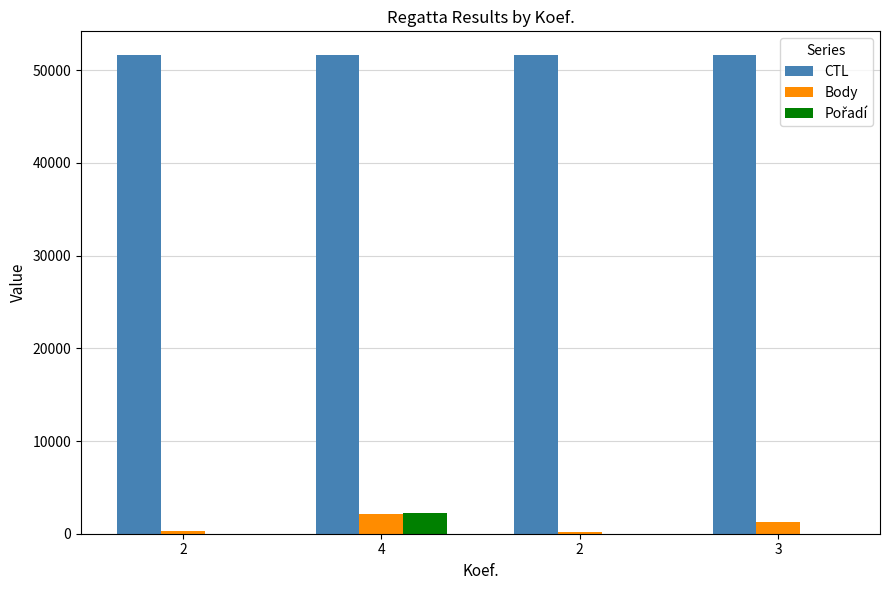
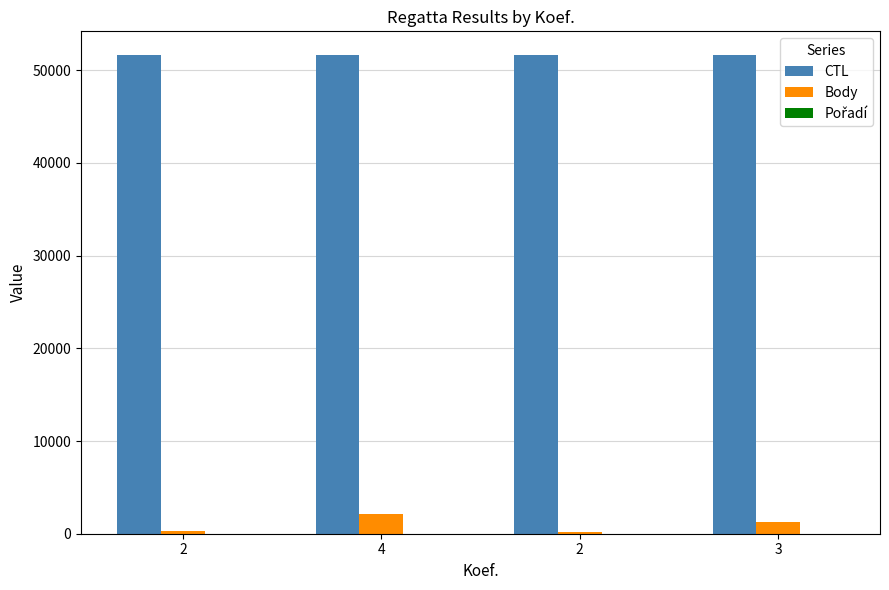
  {
    "CTL": {
      "4": 52000,
      "3": 52000
    },
    "Body": {
      "4": 2000,
      "3": 1000
    },
    "Pořadí": {
-     "4": 2000
+     "4": 0
    }
  }
